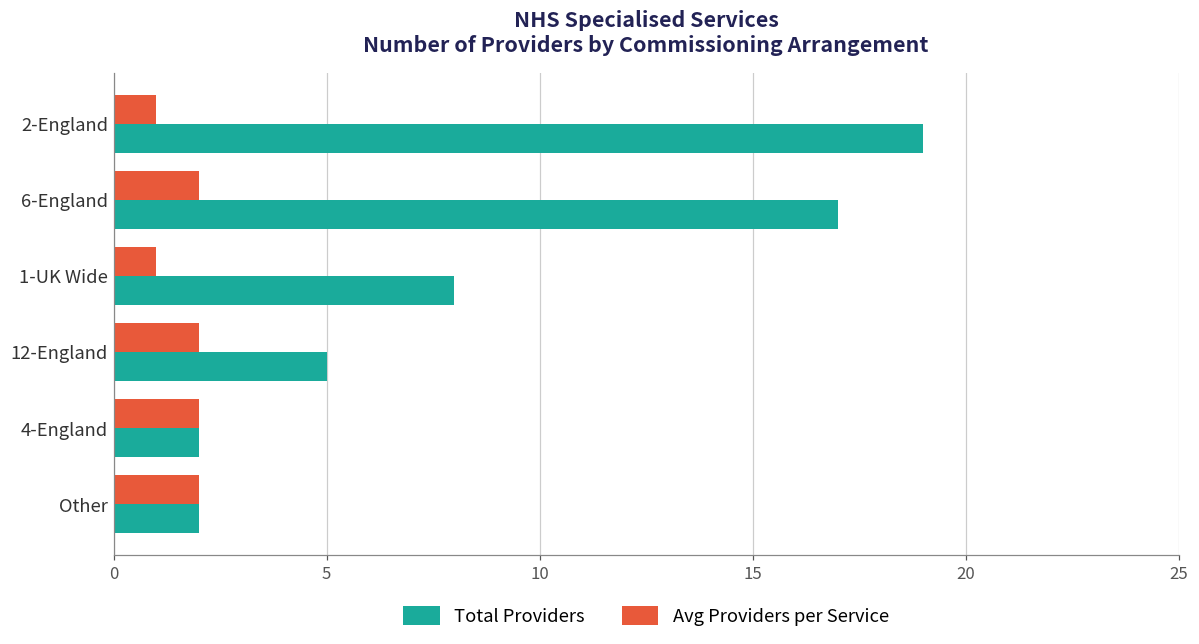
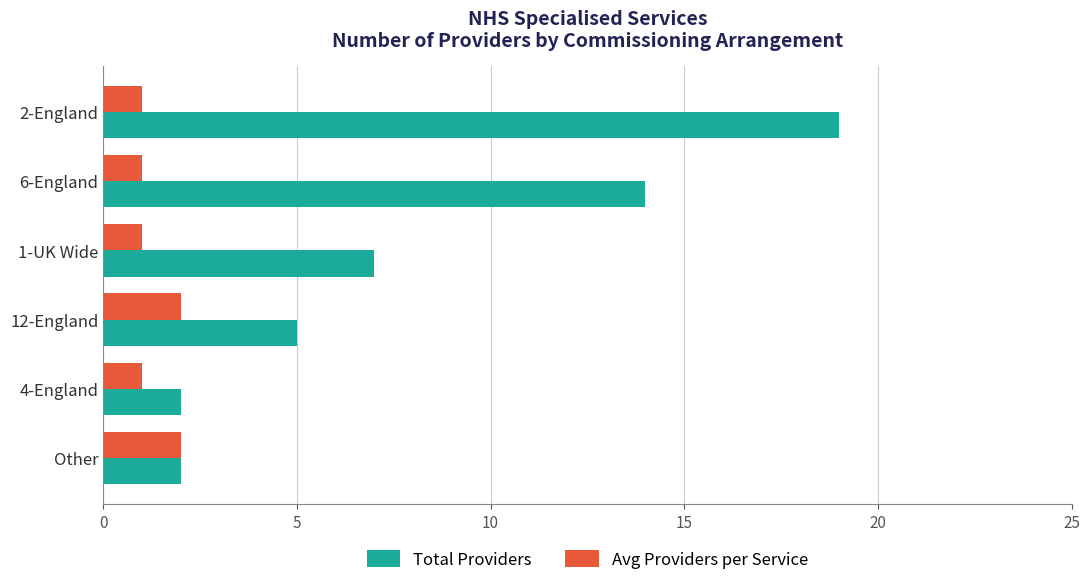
  {
    "Total Providers": {
      "2-England": 19,
-     "6-England": 17,
-     "1-UK Wide": 8,
+     "6-England": 14,
+     "1-UK Wide": 7,
      "12-England": 5,
      "4-England": 2,
      "Other": 2
    },
    "Avg Providers per Service": {
      "2-England": 1,
-     "6-England": 2,
+     "6-England": 1,
      "1-UK Wide": 1,
      "12-England": 2,
-     "4-England": 2,
+     "4-England": 1,
      "Other": 2
    }
  }
